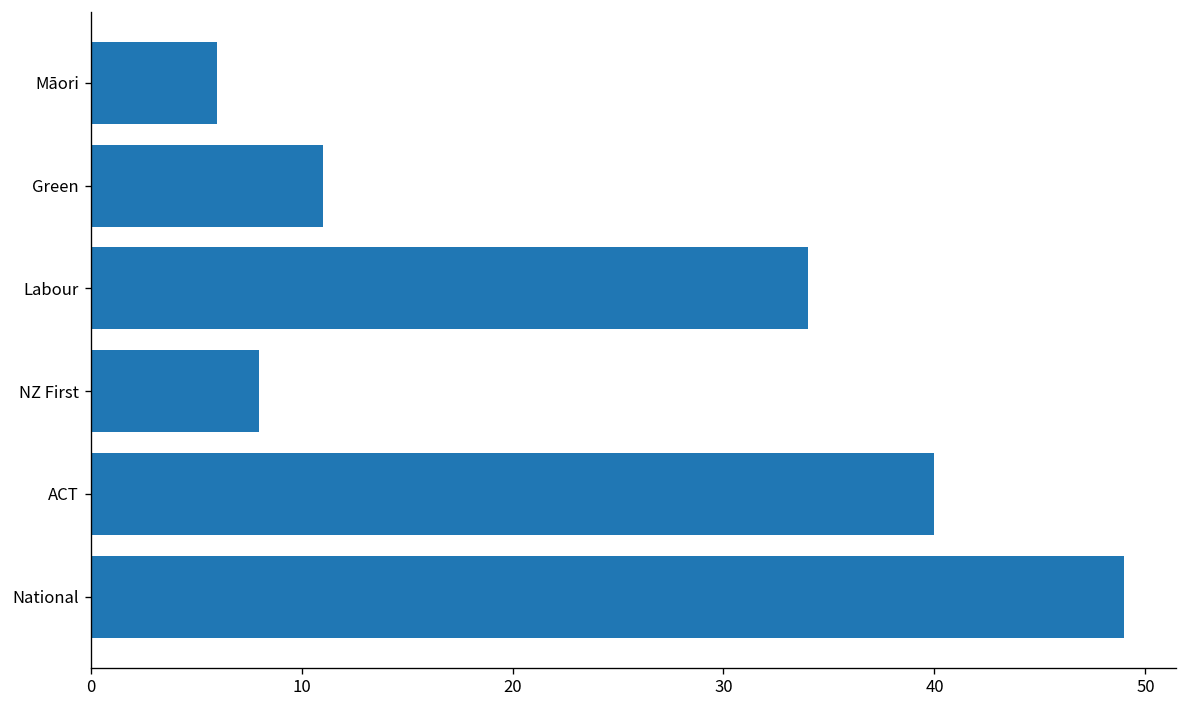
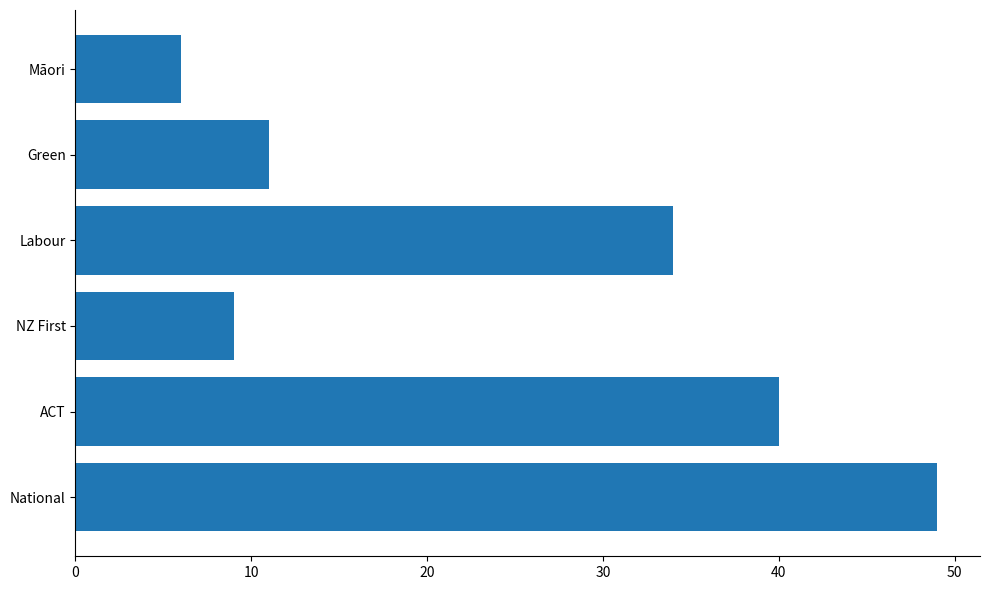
  {
    "Māori": 6,
    "Green": 11,
    "Labour": 34,
-   "NZ First": 8,
+   "NZ First": 9,
    "ACT": 40,
    "National": 49
  }
